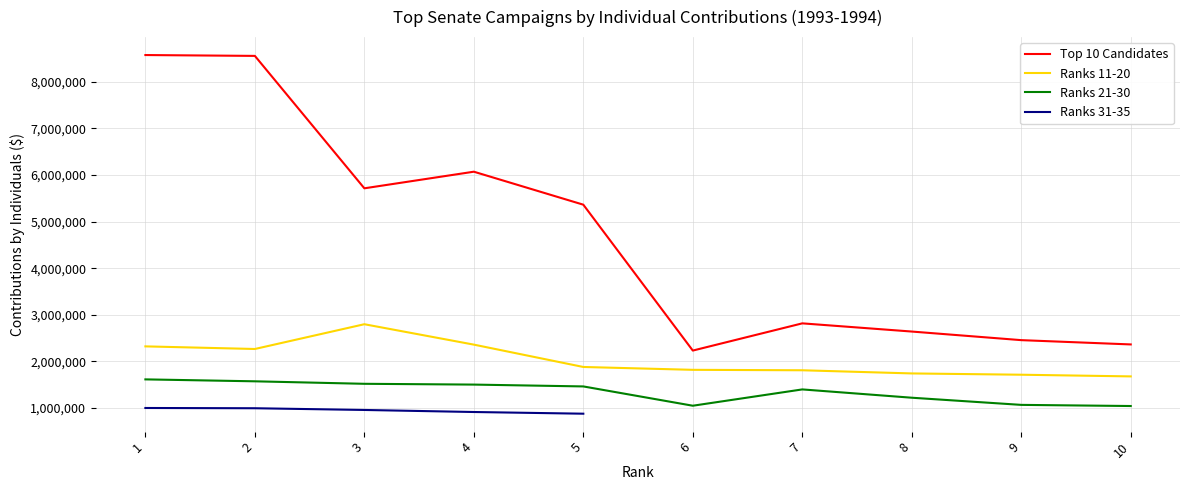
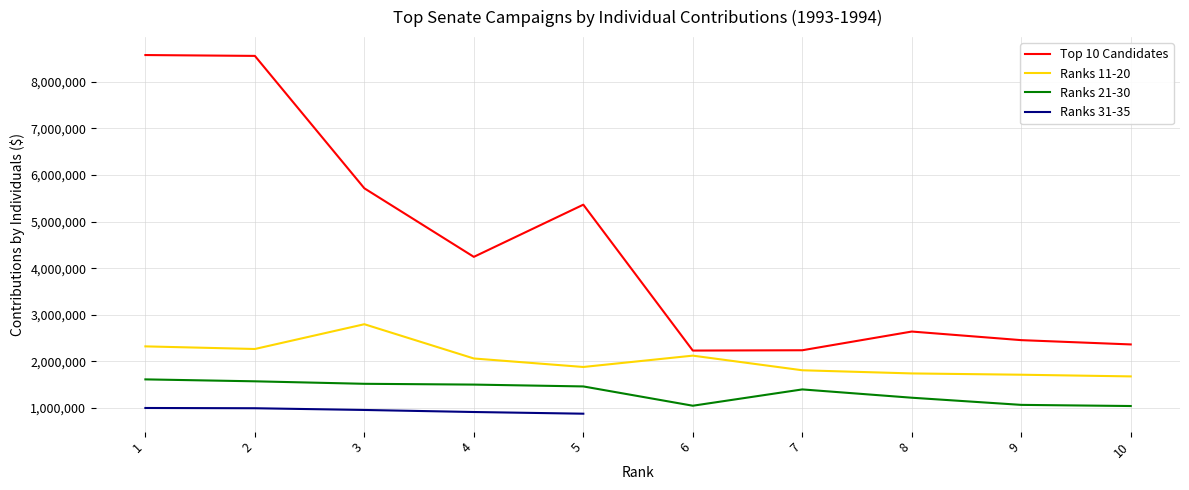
  {
    "Top 10 Candidates": {
      "1": "8,600,000",
      "2": "8,600,000",
      "3": "5,700,000",
-     "4": "6,100,000",
+     "4": "4,200,000",
      "5": "5,400,000",
      "6": "2,200,000",
-     "7": "2,800,000",
+     "7": "2,200,000",
      "8": "2,600,000",
      "9": "2,500,000",
      "10": "2,400,000"
    },
    "Ranks 11-20": {
      "1": "2,300,000",
      "2": "2,300,000",
      "3": "2,800,000",
-     "4": "2,400,000",
+     "4": "2,100,000",
      "5": "1,900,000",
-     "6": "1,800,000",
+     "6": "2,100,000",
      "7": "1,800,000",
      "8": "1,700,000",
      "9": "1,700,000",
      "10": "1,700,000"
    },
    "Ranks 21-30": {
      "1": "1,600,000",
      "2": "1,600,000",
      "3": "1,500,000",
      "4": "1,500,000",
      "5": "1,500,000",
      "6": "1,100,000",
      "7": "1,400,000",
      "8": "1,200,000",
      "9": "1,100,000",
      "10": "1,000,000"
    },
    "Ranks 31-35": {
      "1": "1,000,000",
      "2": "1,000,000",
      "3": "1,000,000",
      "4": "900,000",
      "5": "900,000"
    }
  }
